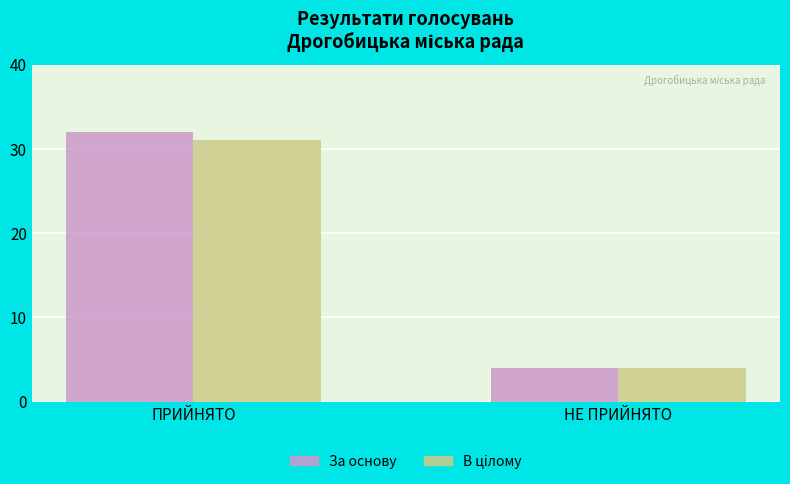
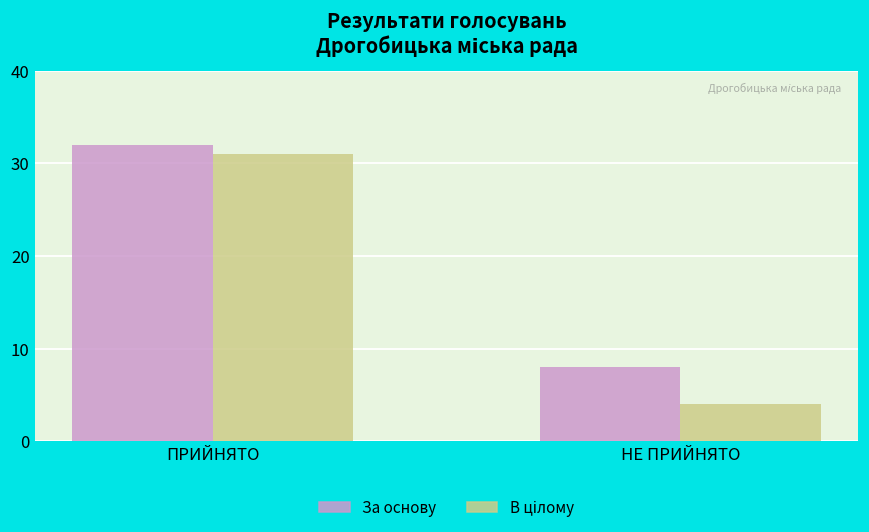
  {
    "За основу": {
      "ПРИЙНЯТО": 32,
-     "НЕ ПРИЙНЯТО": 4
+     "НЕ ПРИЙНЯТО": 8
    },
    "В цілому": {
      "ПРИЙНЯТО": 31,
      "НЕ ПРИЙНЯТО": 4
    }
  }
